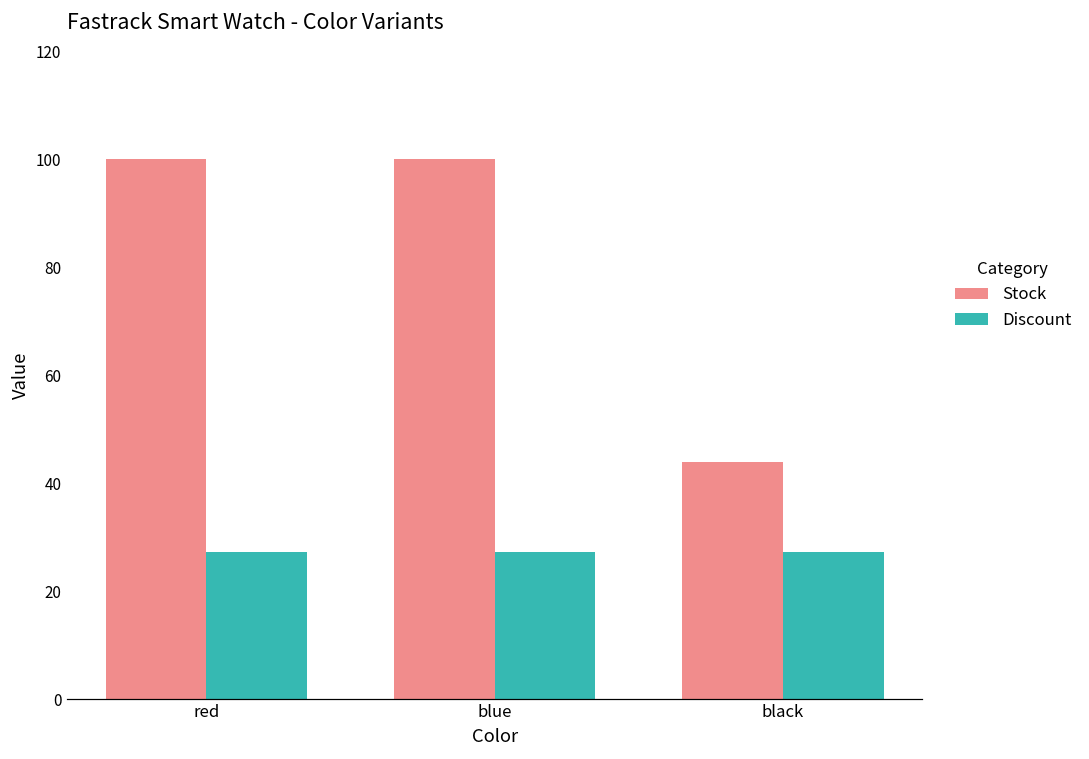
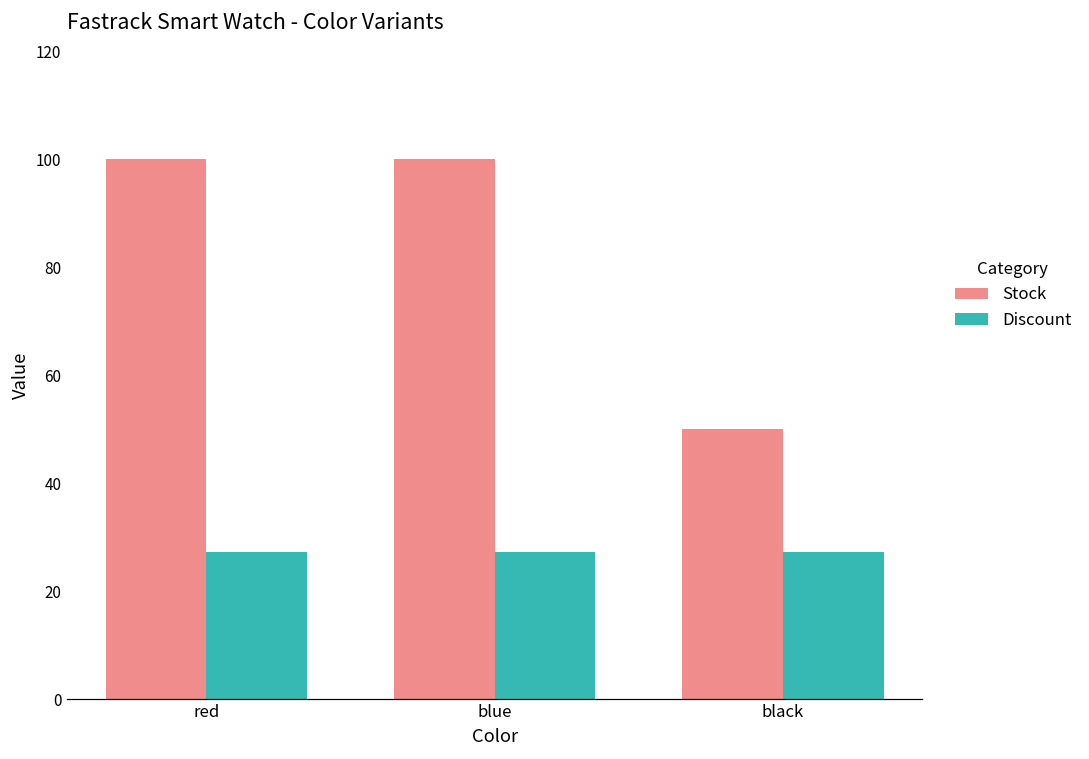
  {
    "Stock": {
      "red": 100,
      "blue": 100,
-     "black": 44
+     "black": 50
    },
    "Discount": {
      "red": 27,
      "blue": 27,
      "black": 27
    }
  }
